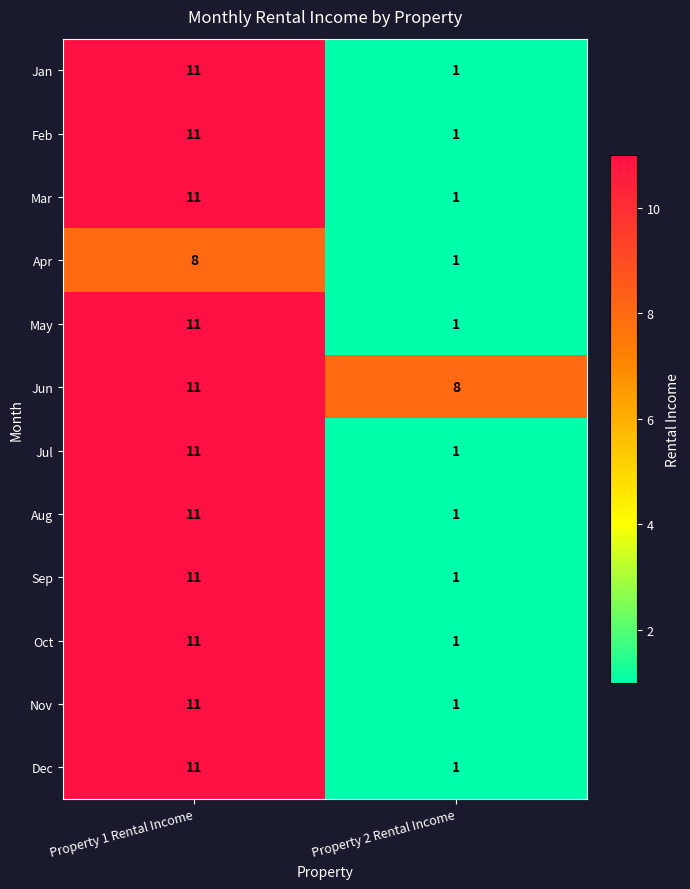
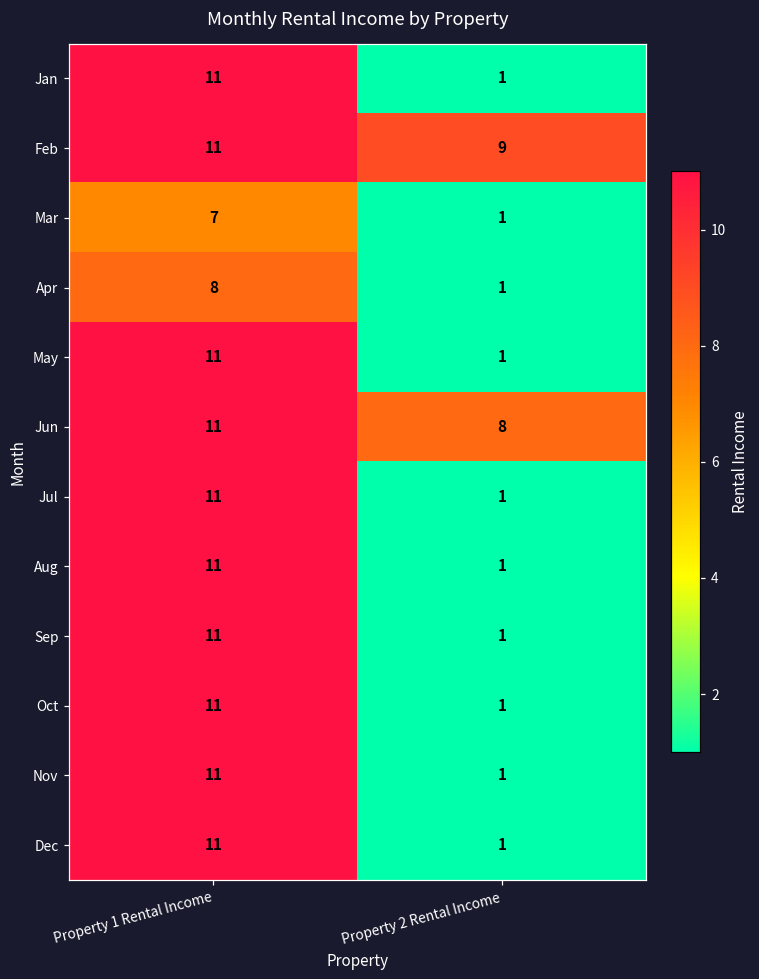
  {
    "Jan": {
      "Property 1 Rental Income": 11,
      "Property 2 Rental Income": 1
    },
    "Feb": {
      "Property 1 Rental Income": 11,
-     "Property 2 Rental Income": 1
+     "Property 2 Rental Income": 9
    },
    "Mar": {
-     "Property 1 Rental Income": 11,
+     "Property 1 Rental Income": 7,
      "Property 2 Rental Income": 1
    },
    "Apr": {
      "Property 1 Rental Income": 8,
      "Property 2 Rental Income": 1
    },
    "May": {
      "Property 1 Rental Income": 11,
      "Property 2 Rental Income": 1
    },
    "Jun": {
      "Property 1 Rental Income": 11,
      "Property 2 Rental Income": 8
    },
    "Jul": {
      "Property 1 Rental Income": 11,
      "Property 2 Rental Income": 1
    },
    "Aug": {
      "Property 1 Rental Income": 11,
      "Property 2 Rental Income": 1
    },
    "Sep": {
      "Property 1 Rental Income": 11,
      "Property 2 Rental Income": 1
    },
    "Oct": {
      "Property 1 Rental Income": 11,
      "Property 2 Rental Income": 1
    },
    "Nov": {
      "Property 1 Rental Income": 11,
      "Property 2 Rental Income": 1
    },
    "Dec": {
      "Property 1 Rental Income": 11,
      "Property 2 Rental Income": 1
    }
  }
